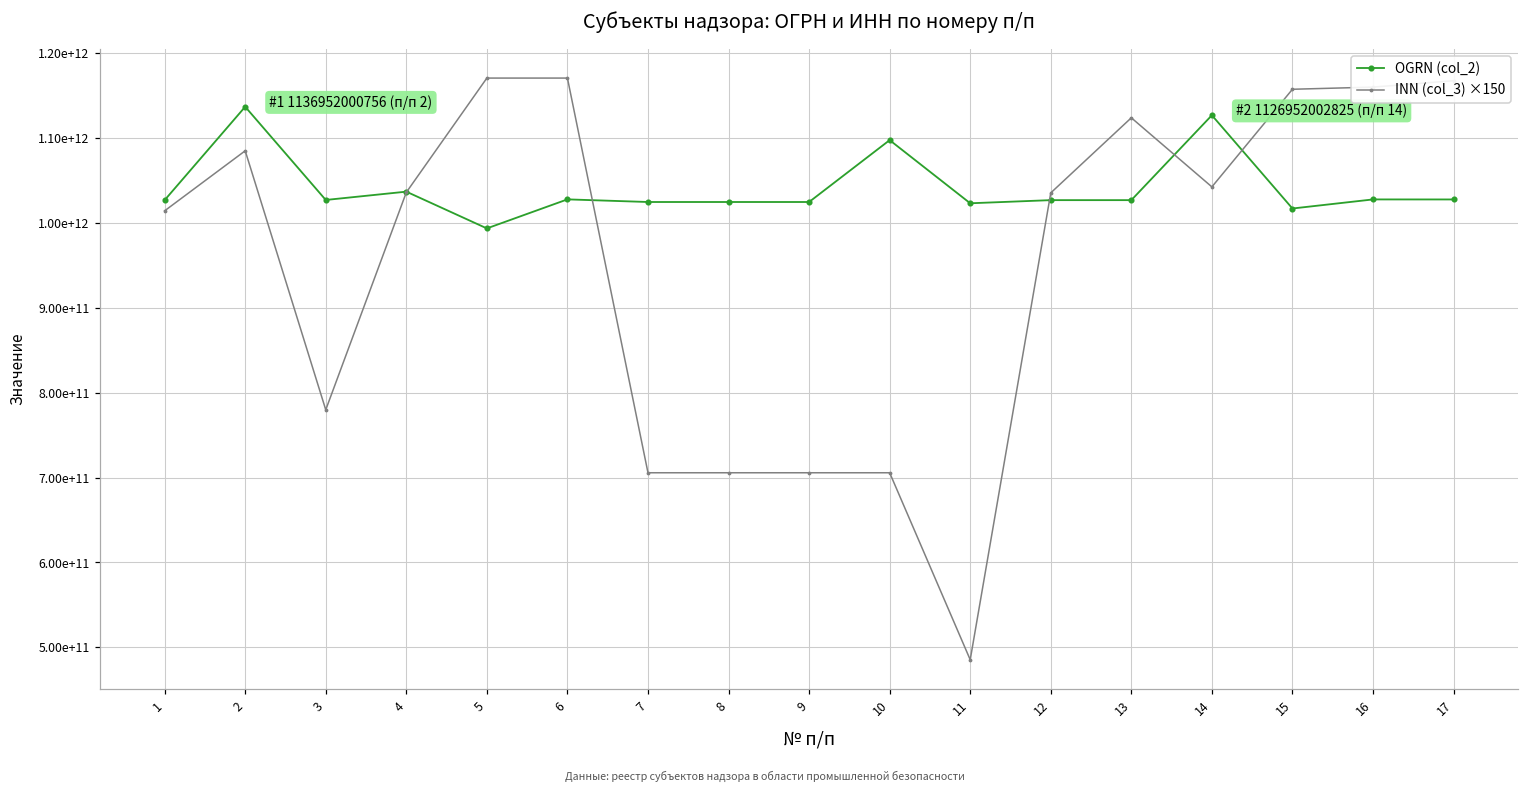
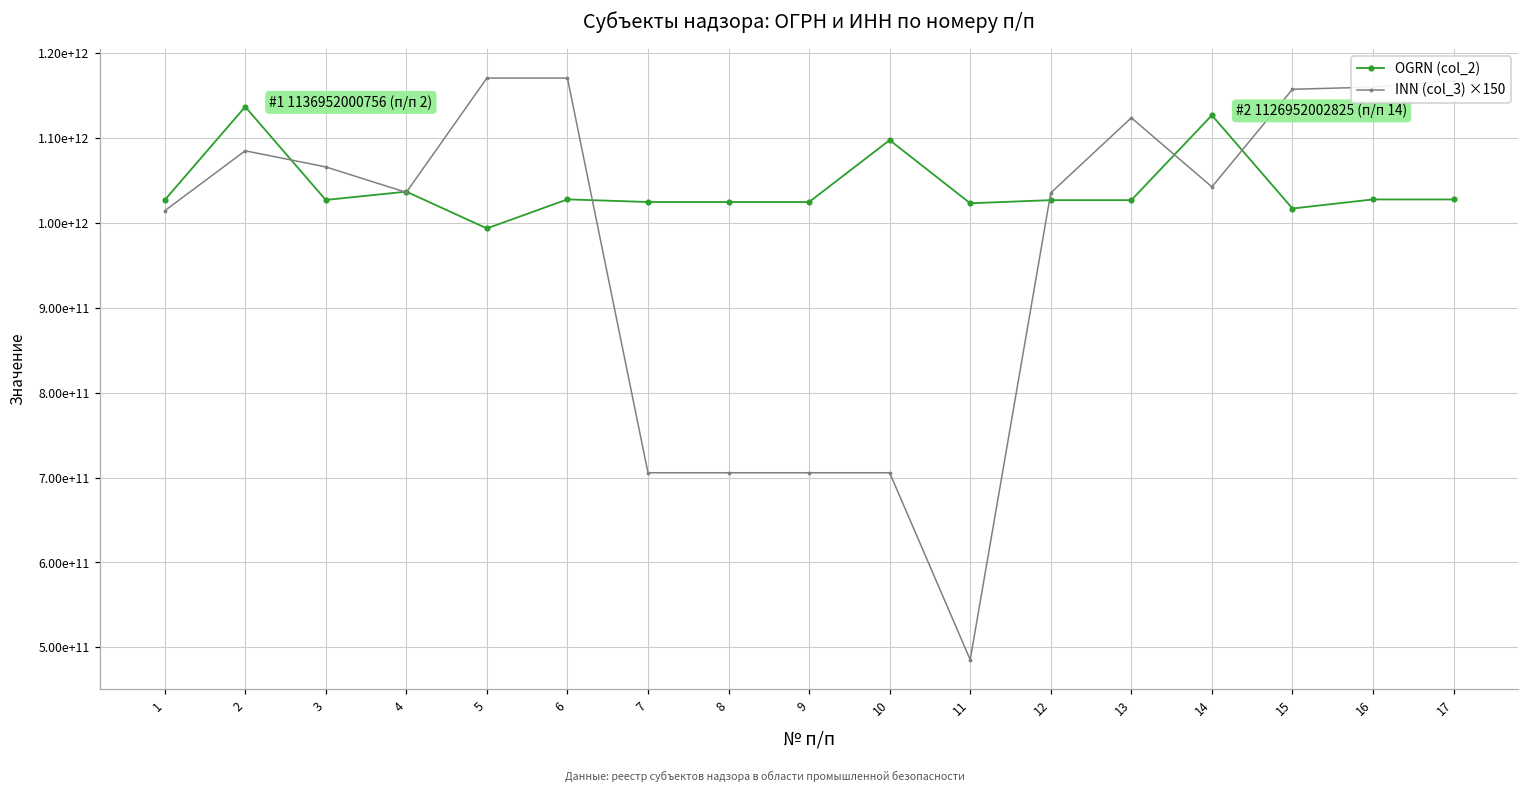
  {
    "OGRN (col_2)": {
      "1": 1030000000000,
      "3": 1030000000000,
      "5": 990000000000,
      "6": 1030000000000,
      "7": 1020000000000,
      "8": 1020000000000,
      "9": 1020000000000,
      "10": 1100000000000,
      "11": 1020000000000,
      "12": 1030000000000,
      "13": 1030000000000,
      "14": 1130000000000,
      "15": 1020000000000,
      "16": 1030000000000,
      "17": 1030000000000
    },
    "INN (col_3) ×150": {
      "1": 1010000000000,
      "2": 1090000000000,
-     "3": 780000000000,
+     "3": 1070000000000,
      "5": 1170000000000,
      "6": 1170000000000,
      "7": 710000000000,
      "8": 710000000000,
      "9": 710000000000,
      "10": 710000000000,
      "11": 490000000000,
      "12": 1040000000000,
      "13": 1120000000000,
      "14": 1040000000000
    }
  }
